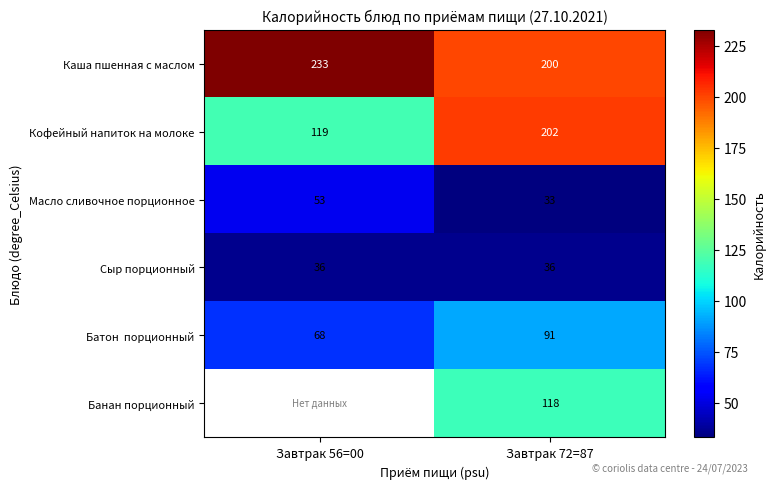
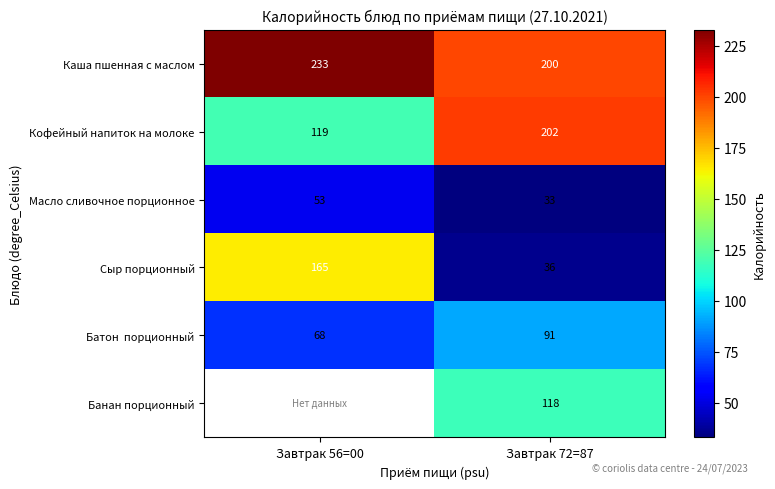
  {
    "Каша пшенная с маслом": {
      "Завтрак 56=00": 233,
      "Завтрак 72=87": 200
    },
    "Кофейный напиток на молоке": {
      "Завтрак 56=00": 119,
      "Завтрак 72=87": 202
    },
    "Масло сливочное порционное": {
      "Завтрак 56=00": 53,
      "Завтрак 72=87": 33
    },
    "Сыр порционный": {
-     "Завтрак 56=00": 36,
+     "Завтрак 56=00": 165,
      "Завтрак 72=87": 36
    },
    "Батон порционный": {
      "Завтрак 56=00": 68,
      "Завтрак 72=87": 91
    },
    "Банан порционный": {
      "Завтрак 72=87": 118
    }
  }
